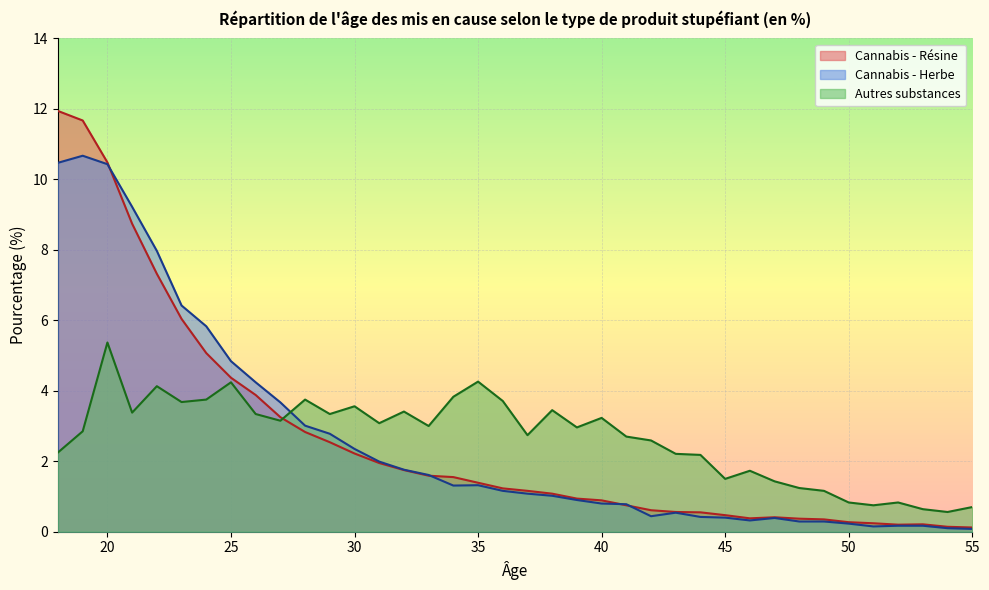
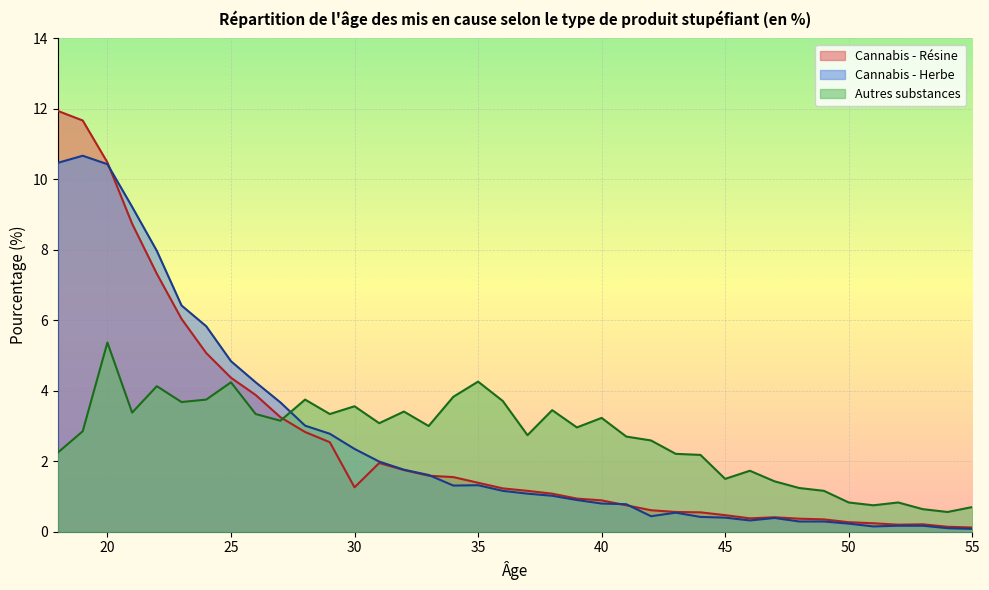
  {
    "Cannabis - Résine": {
      "25": 4.4,
-     "30": 2.2,
+     "30": 1.3,
      "40": 0.9
    },
    "Cannabis - Herbe": {
      "25": 4.8,
      "30": 2.4,
      "40": 0.8
    },
    "Autres substances": {
      "20": 5.4,
      "25": 4.2,
      "30": 3.6,
      "35": 4.3,
      "40": 3.2,
      "45": 1.5,
      "50": 0.8,
      "55": 0.7
    }
  }
